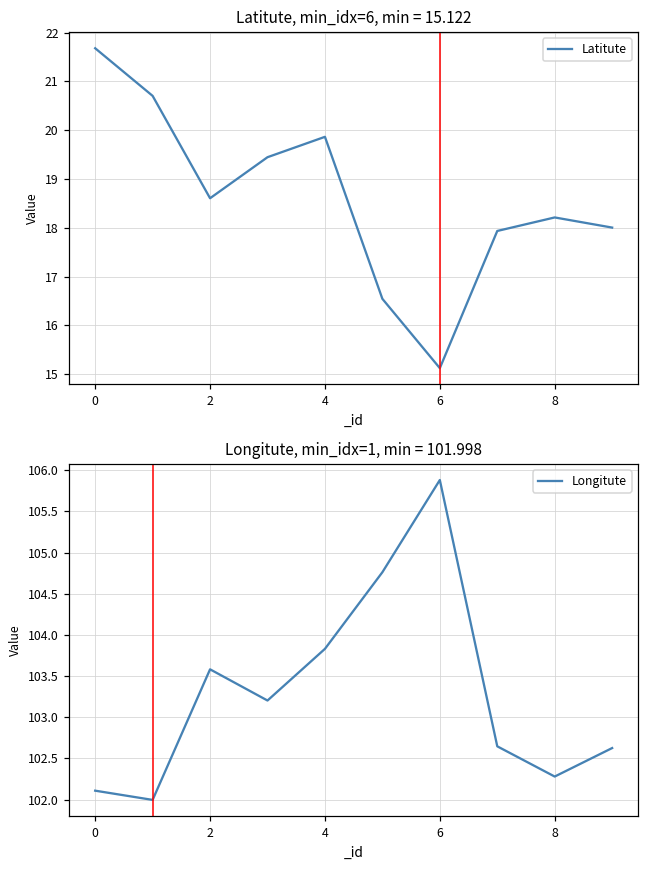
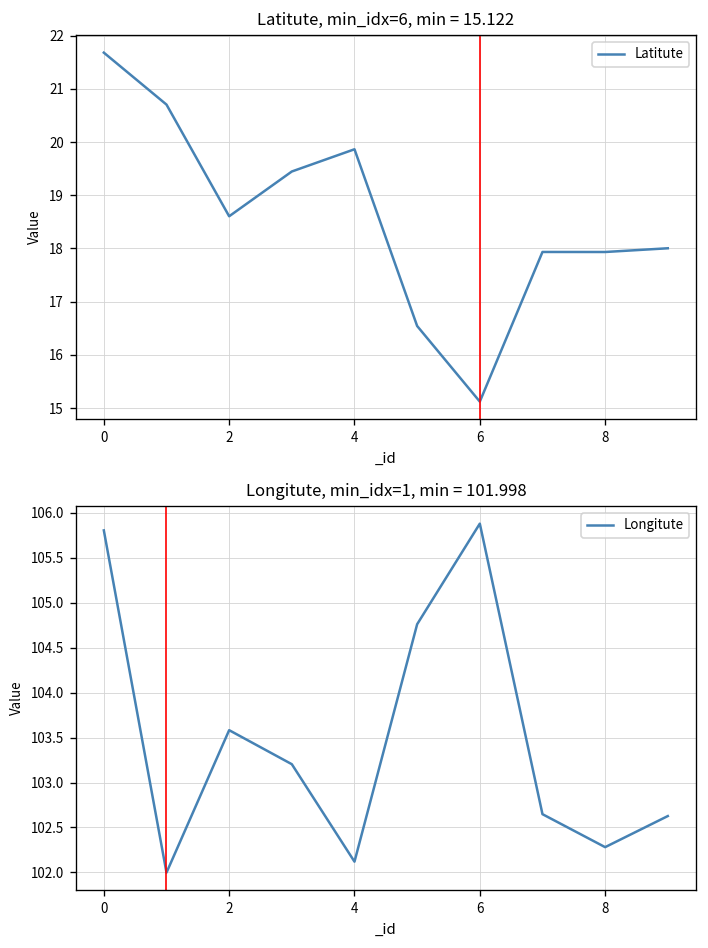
  {
    "Latitute, min_idx=6, min = 15.122": {
      "0": 21.7,
      "2": 18.6,
      "4": 19.9,
      "6": 15.1,
-     "8": 18.2
+     "8": 17.9
    },
    "Longitute, min_idx=1, min = 101.998": {
-     "0": 102.1,
+     "0": 105.8,
      "2": 103.6,
-     "4": 103.8,
+     "4": 102.1,
      "6": 105.9,
      "8": 102.3
    }
  }
